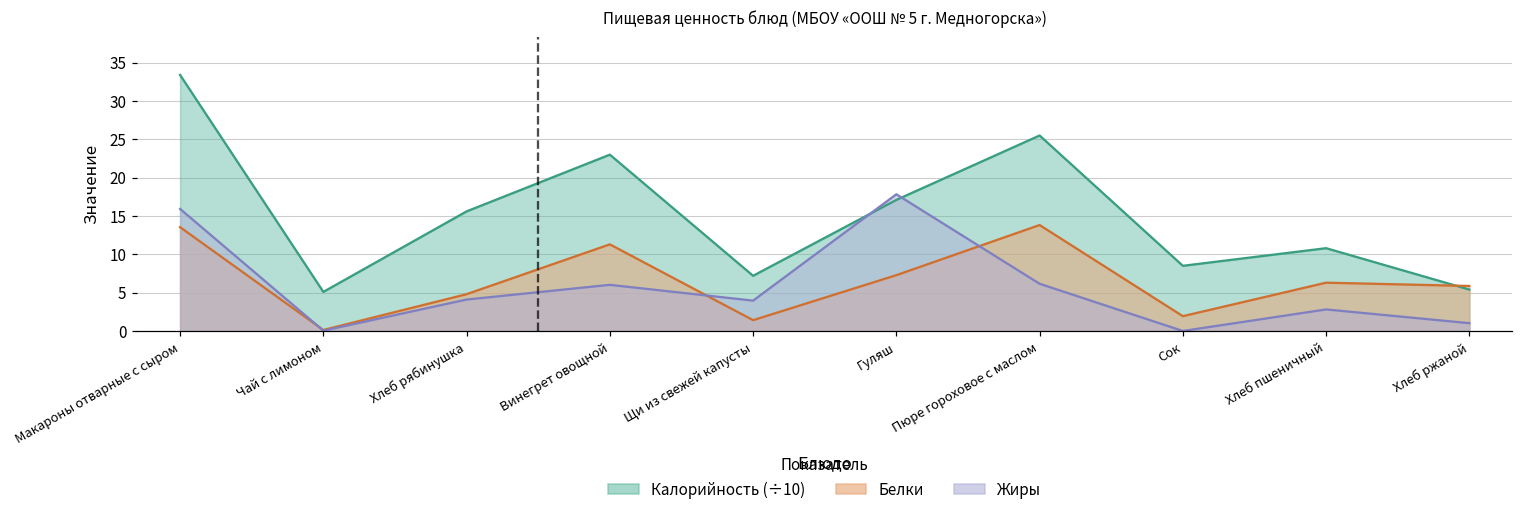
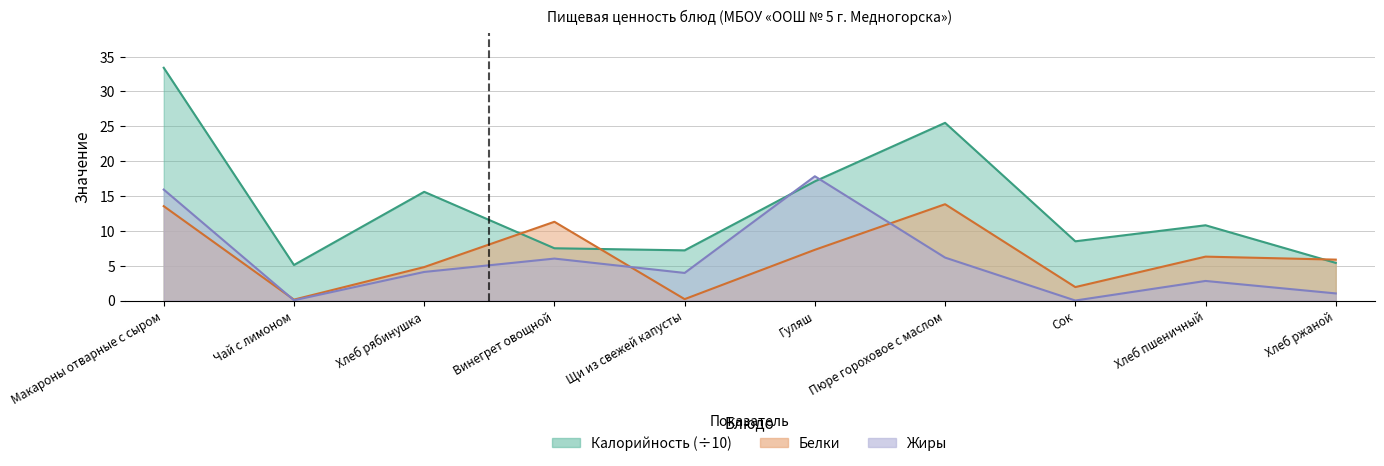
  {
    "Калорийность (÷10)": {
      "Макароны отварные с сыром": 33,
      "Чай с лимоном": 5,
      "Хлеб рябинушка": 16,
-     "Винегрет овощной": 23,
+     "Винегрет овощной": 8,
      "Щи из свежей капусты": 7,
      "Гуляш": 17,
      "Пюре гороховое с маслом": 26,
      "Сок": 9,
      "Хлеб пшеничный": 11,
      "Хлеб ржаной": 5
    },
    "Белки": {
      "Макароны отварные с сыром": 14,
      "Хлеб рябинушка": 5,
      "Винегрет овощной": 11,
-     "Щи из свежей капусты": 1,
+     "Щи из свежей капусты": 0,
      "Гуляш": 7,
      "Пюре гороховое с маслом": 14,
      "Сок": 2,
      "Хлеб пшеничный": 6,
      "Хлеб ржаной": 6
    },
    "Жиры": {
      "Макароны отварные с сыром": 16,
      "Хлеб рябинушка": 4,
      "Винегрет овощной": 6,
      "Щи из свежей капусты": 4,
      "Гуляш": 18,
      "Пюре гороховое с маслом": 6,
      "Сок": 0,
      "Хлеб пшеничный": 3,
      "Хлеб ржаной": 1
    }
  }
